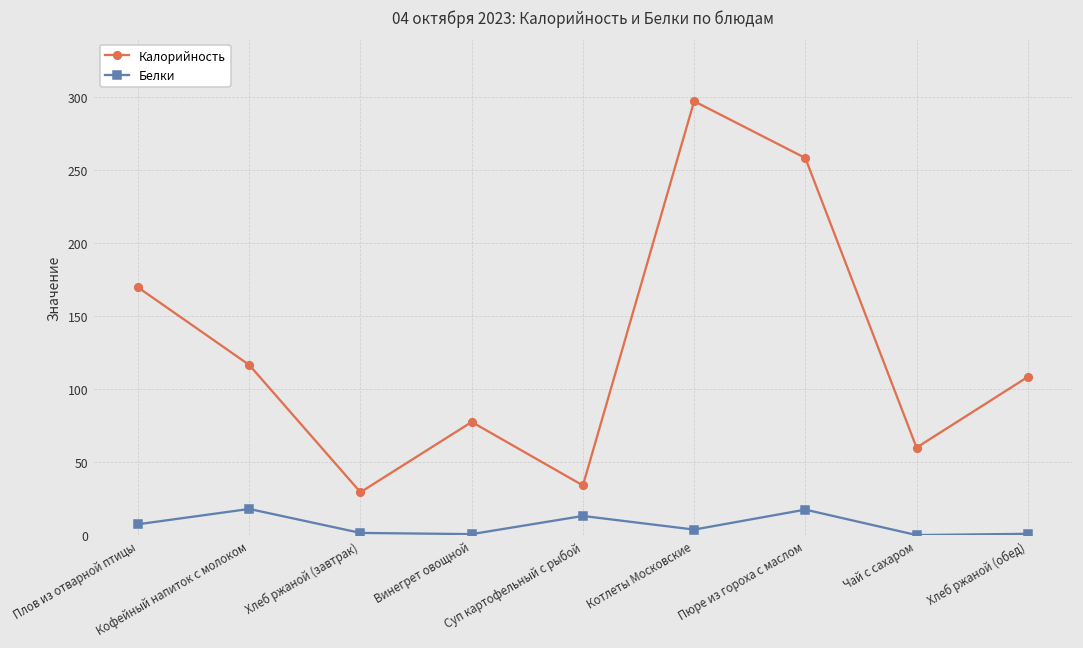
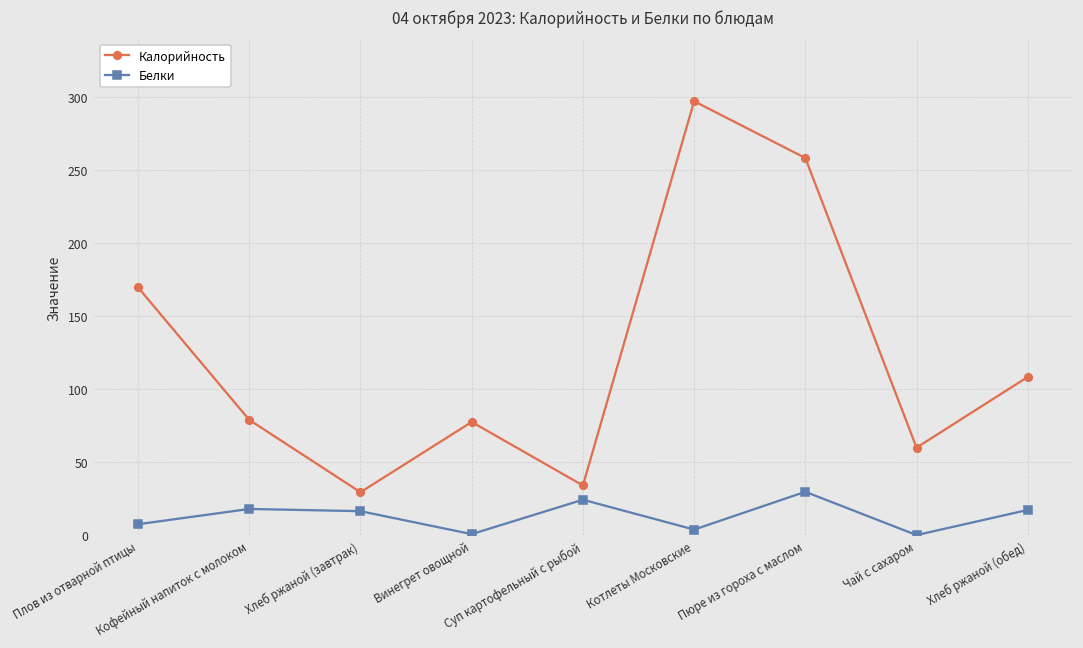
  {
    "Калорийность": {
      "Плов из отварной птицы": 170,
-     "Кофейный напиток с молоком": 117,
+     "Кофейный напиток с молоком": 79,
      "Хлеб ржаной (завтрак)": 29,
      "Винегрет овощной": 78,
      "Суп картофельный с рыбой": 34,
      "Котлеты Московские": 297,
      "Пюре из гороха с маслом": 258,
      "Чай с сахаром": 60,
      "Хлеб ржаной (обед)": 108
    },
    "Белки": {
      "Плов из отварной птицы": 8,
      "Кофейный напиток с молоком": 18,
-     "Хлеб ржаной (завтрак)": 2,
+     "Хлеб ржаной (завтрак)": 16,
      "Винегрет овощной": 1,
-     "Суп картофельный с рыбой": 13,
+     "Суп картофельный с рыбой": 24,
      "Котлеты Московские": 4,
-     "Пюре из гороха с маслом": 18,
+     "Пюре из гороха с маслом": 30,
      "Чай с сахаром": 0,
-     "Хлеб ржаной (обед)": 1
+     "Хлеб ржаной (обед)": 17
    }
  }
